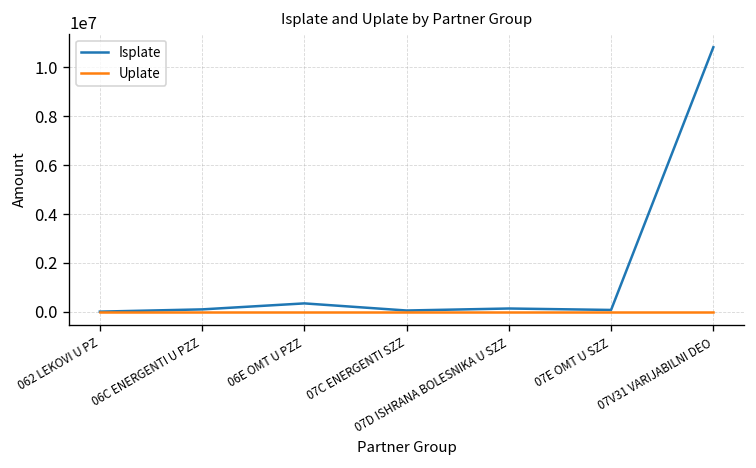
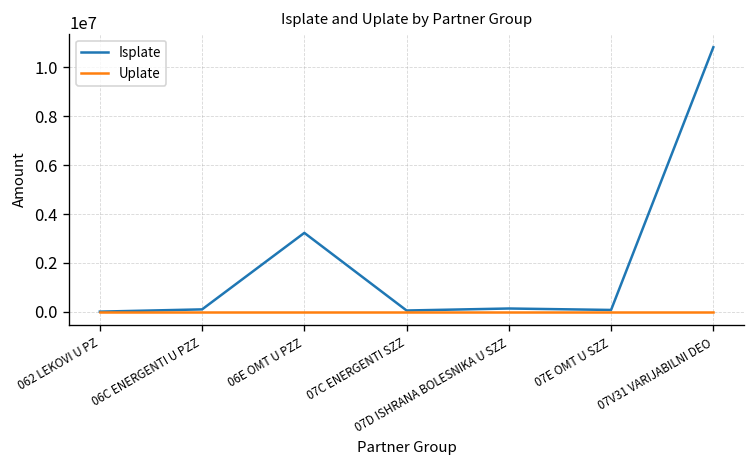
  {
    "Isplate": {
-     "06E OMT U PZZ": 300000,
+     "06E OMT U PZZ": 3200000,
      "07D ISHRANA BOLESNIKA U SZZ": 100000,
      "07V31 VARIJABILNI DEO": 10800000
    },
    "Uplate": {
      "06E OMT U PZZ": 0,
      "07D ISHRANA BOLESNIKA U SZZ": 0,
      "07V31 VARIJABILNI DEO": 0
    }
  }
